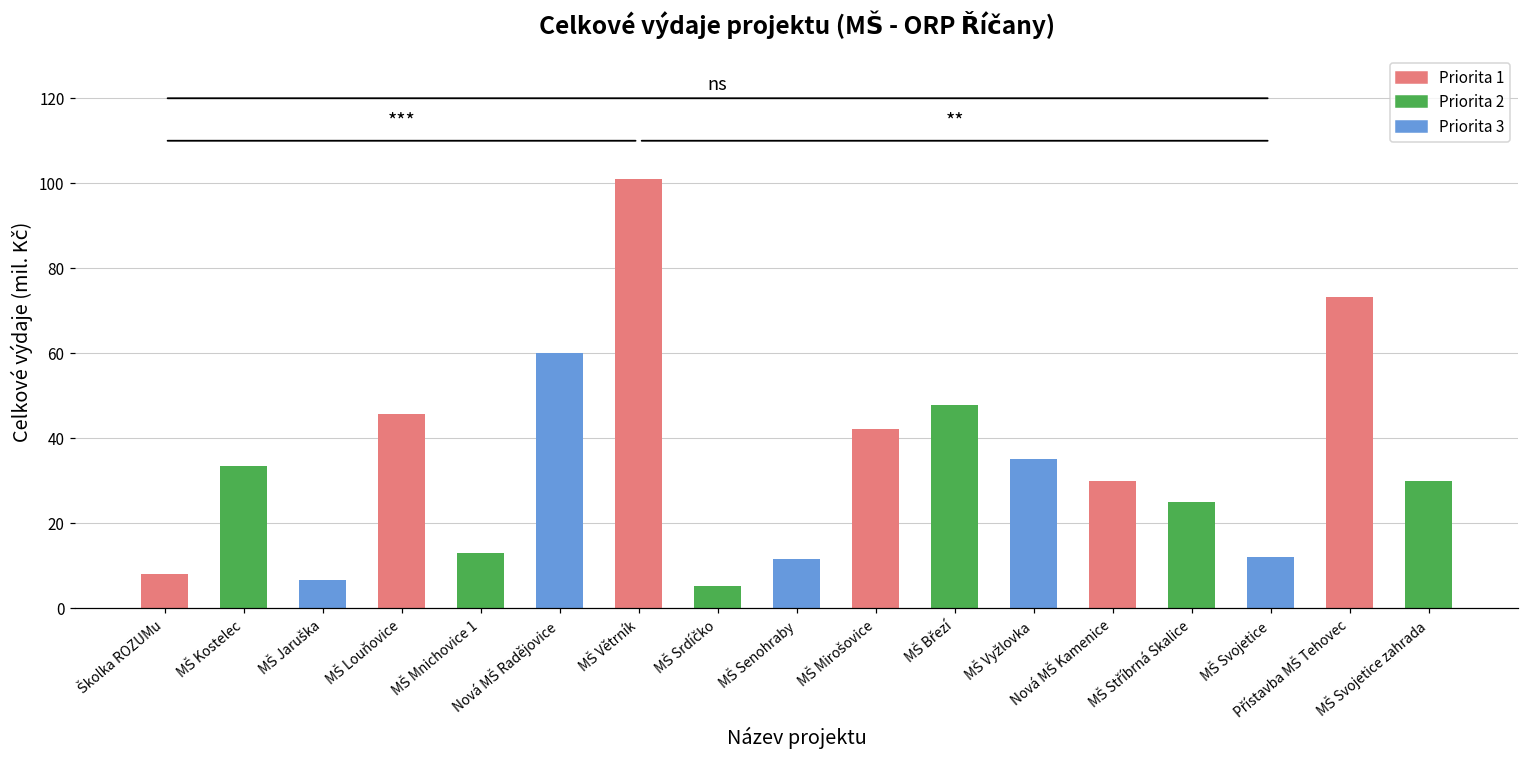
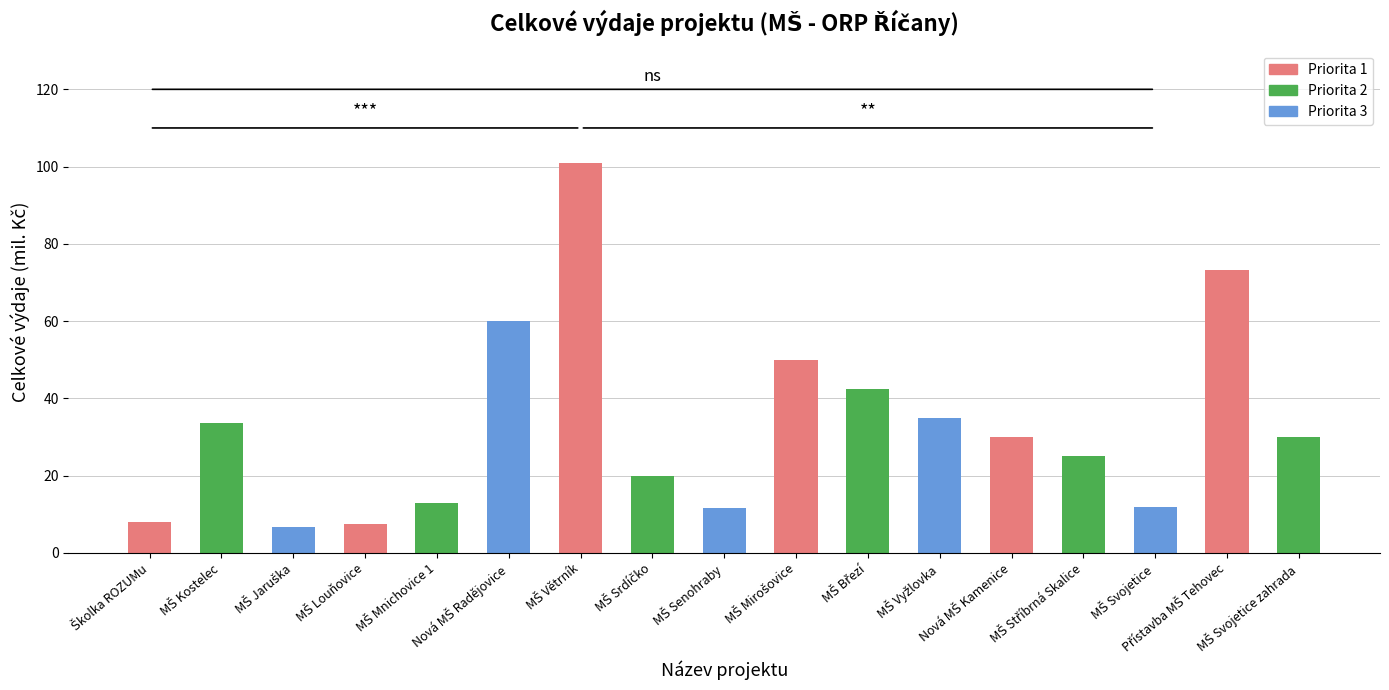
  {
    "Školka ROZUMu": 8,
    "MŠ Kostelec": 34,
    "MŠ Jaruška": 7,
-   "MŠ Louňovice": 46,
+   "MŠ Louňovice": 8,
    "MŠ Mnichovice 1": 13,
    "Nová MŠ Radějovice": 60,
    "MŠ Větrník": 101,
-   "MŠ Srdíčko": 5,
+   "MŠ Srdíčko": 20,
    "MŠ Senohraby": 12,
-   "MŠ Mirošovice": 42,
-   "MŠ Březí": 48,
+   "MŠ Mirošovice": 50,
+   "MŠ Březí": 42,
    "MŠ Vyžlovka": 35,
    "Nová MŠ Kamenice": 30,
    "MŠ Stříbrná Skalice": 25,
    "MŠ Svojetice": 12,
    "Přístavba MŠ Tehovec": 73,
    "MŠ Svojetice zahrada": 30
  }
